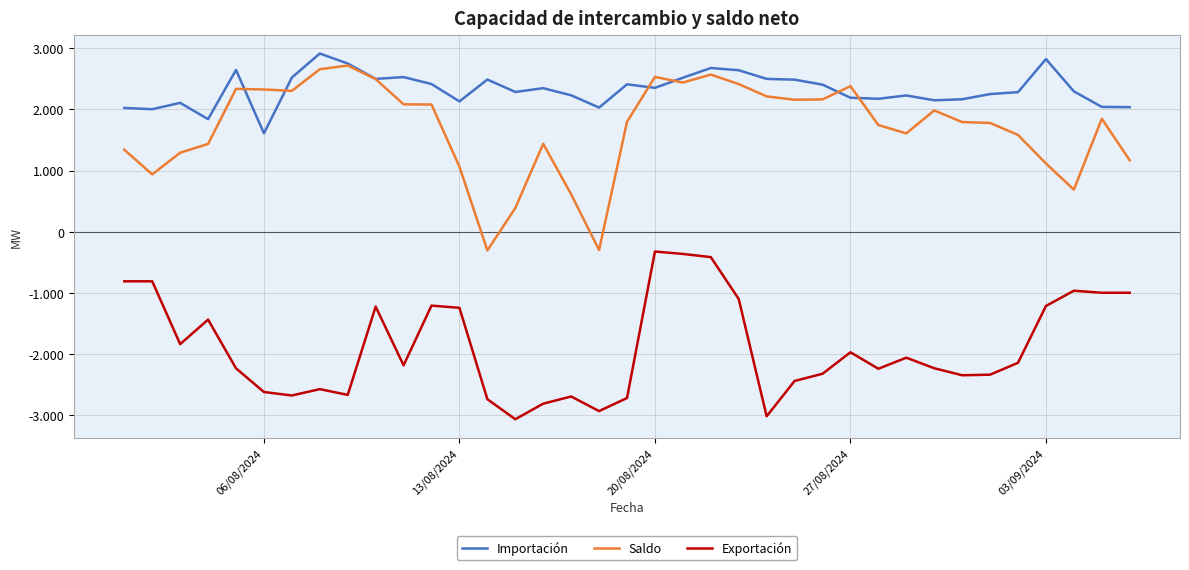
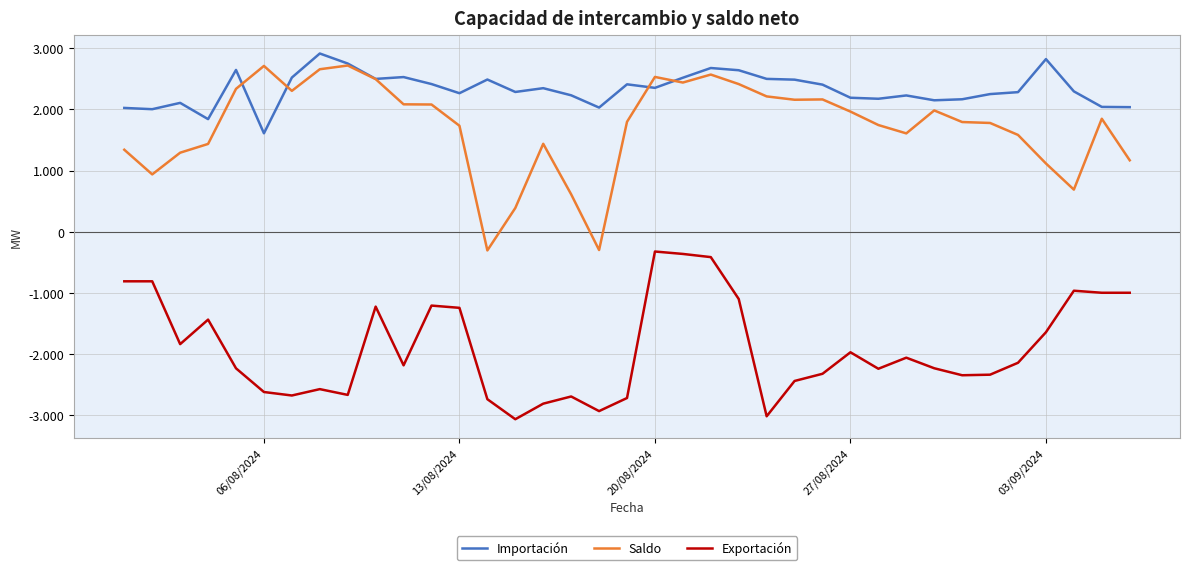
  {
    "Importación": {
      "06/08/2024": 1.6,
-     "13/08/2024": 2.1,
+     "13/08/2024": 2.3,
      "20/08/2024": 2.4,
      "27/08/2024": 2.2,
      "03/09/2024": 2.8
    },
    "Saldo": {
-     "06/08/2024": 2.3,
-     "13/08/2024": 1.1,
+     "06/08/2024": 2.7,
+     "13/08/2024": 1.7,
      "20/08/2024": 2.5,
-     "27/08/2024": 2.4,
+     "27/08/2024": 2.0,
      "03/09/2024": 1.1
    },
    "Exportación": {
      "06/08/2024": -2.6,
      "13/08/2024": -1.2,
      "20/08/2024": -0.3,
      "27/08/2024": -2.0,
-     "03/09/2024": -1.2
+     "03/09/2024": -1.6
    }
  }
